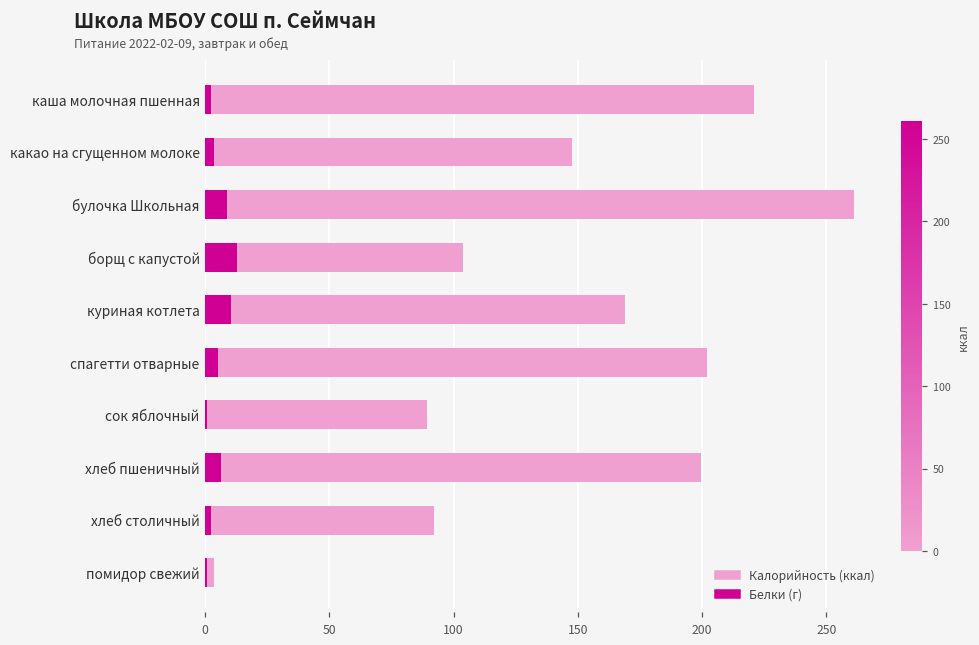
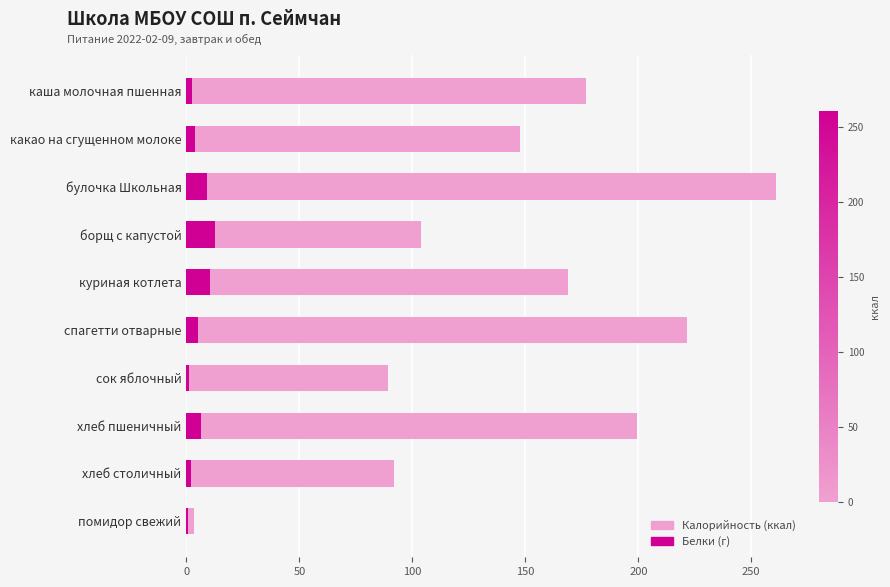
  {
    "Калорийность (ккал)": {
-     "каша молочная пшенная": 221,
+     "каша молочная пшенная": 177,
      "какао на сгущенном молоке": 148,
      "булочка Школьная": 261,
      "борщ с капустой": 104,
      "куриная котлета": 169,
-     "спагетти отварные": 202,
+     "спагетти отварные": 222,
      "сок яблочный": 89,
      "хлеб пшеничный": 199,
      "хлеб столичный": 92,
      "помидор свежий": 4
    }
  }
